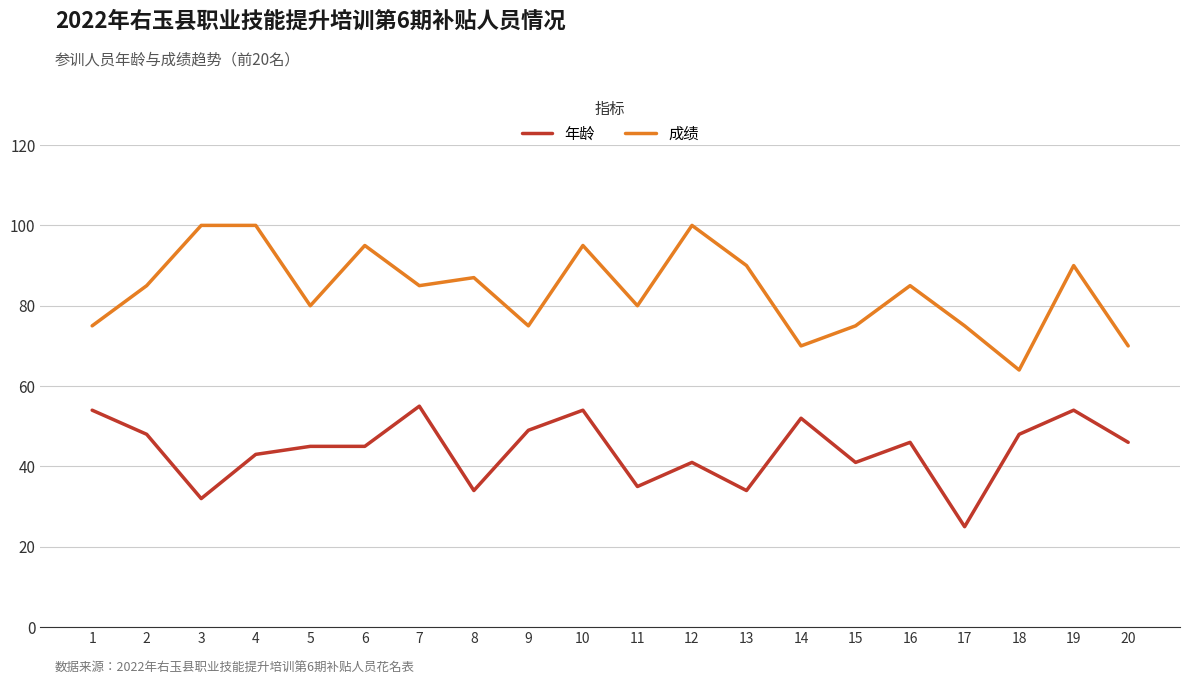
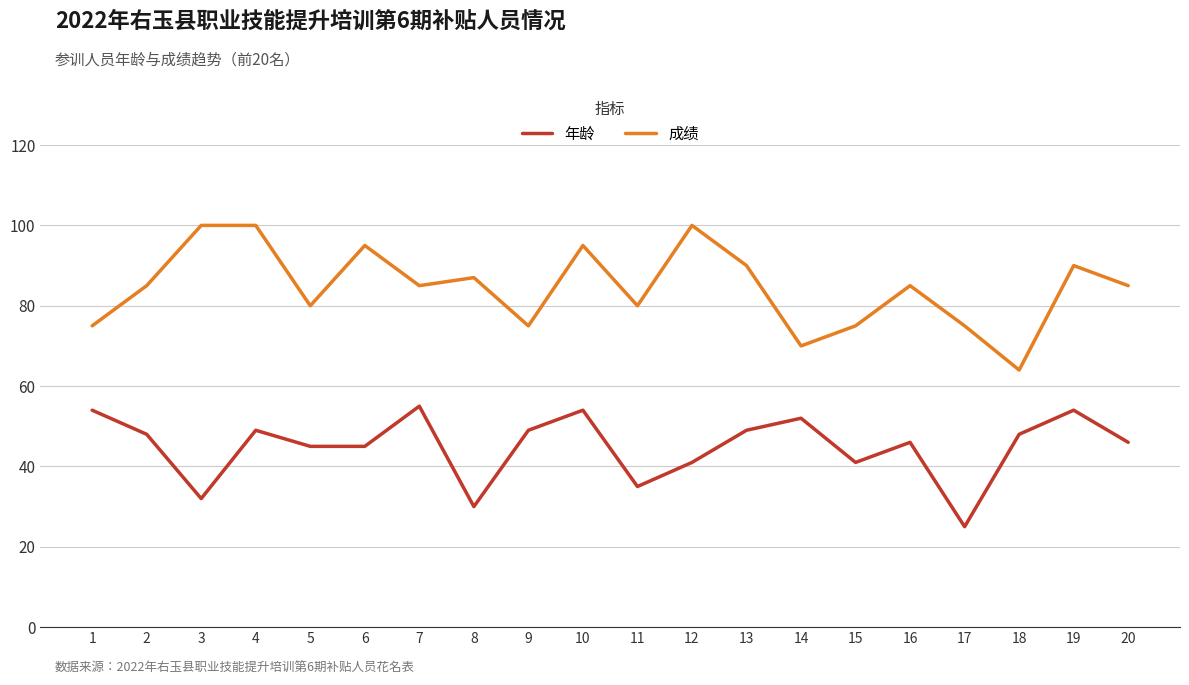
  {
    "年龄": {
      "1": 54,
      "2": 48,
      "3": 32,
-     "4": 43,
+     "4": 49,
      "5": 45,
      "6": 45,
      "7": 55,
-     "8": 34,
+     "8": 30,
      "9": 49,
      "10": 54,
      "11": 35,
      "12": 41,
-     "13": 34,
+     "13": 49,
      "14": 52,
      "15": 41,
      "16": 46,
      "17": 25,
      "18": 48,
      "19": 54,
      "20": 46
    },
    "成绩": {
      "1": 75,
      "2": 85,
      "3": 100,
      "4": 100,
      "5": 80,
      "6": 95,
      "7": 85,
      "8": 87,
      "9": 75,
      "10": 95,
      "11": 80,
      "12": 100,
      "13": 90,
      "14": 70,
      "15": 75,
      "16": 85,
      "17": 75,
      "18": 64,
      "19": 90,
-     "20": 70
+     "20": 85
    }
  }
